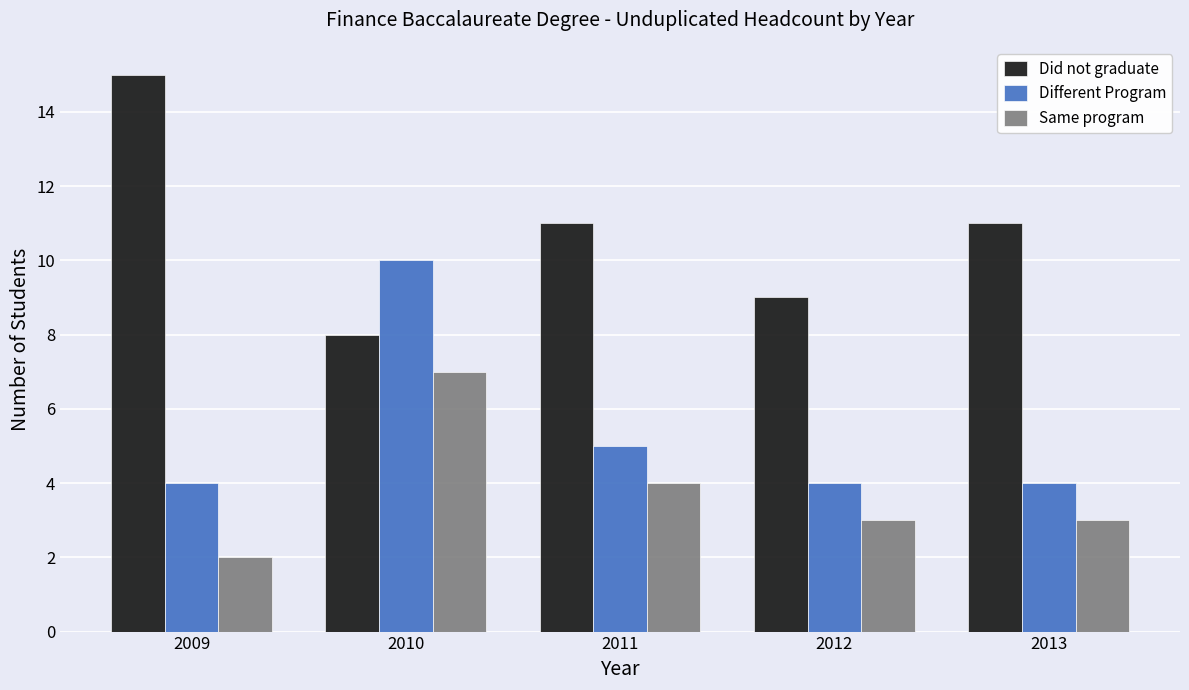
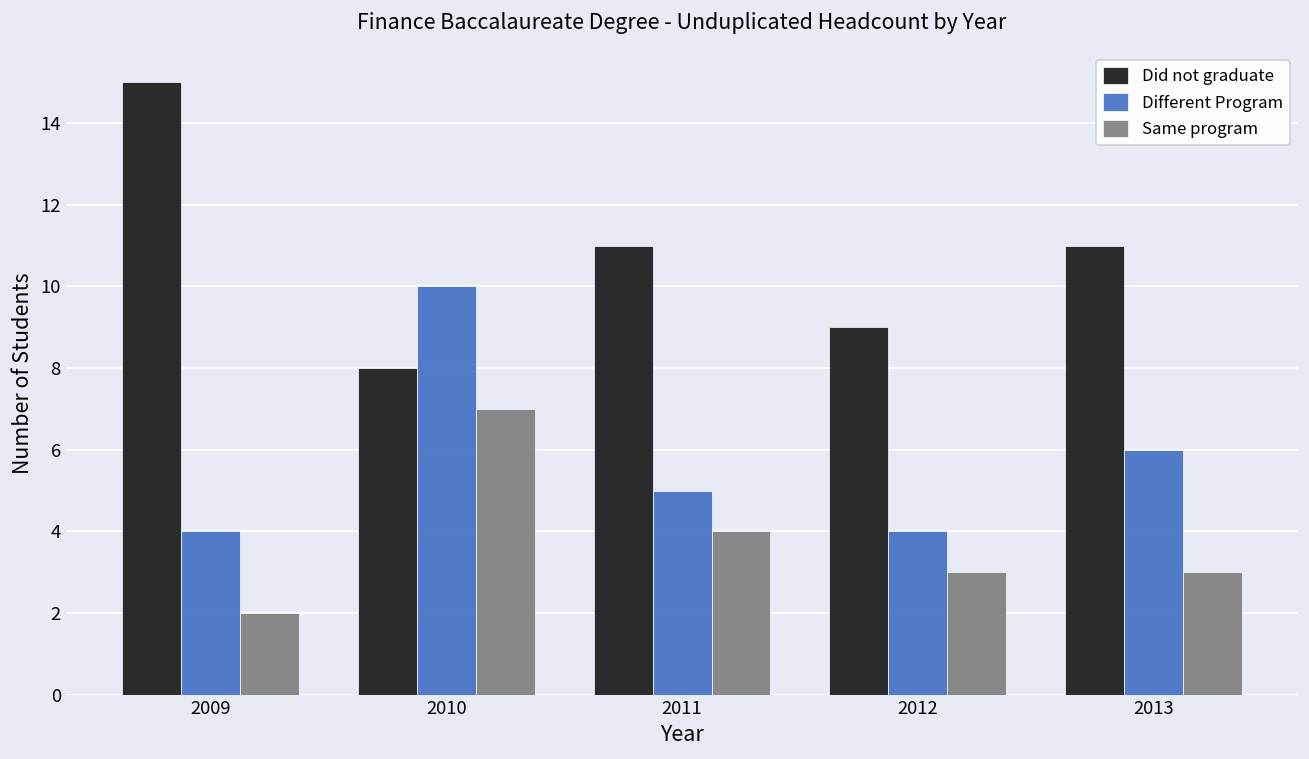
  {
    "Did not graduate": {
      "2009": 15,
      "2010": 8,
      "2011": 11,
      "2012": 9,
      "2013": 11
    },
    "Different Program": {
      "2009": 4,
      "2010": 10,
      "2011": 5,
      "2012": 4,
-     "2013": 4
+     "2013": 6
    },
    "Same program": {
      "2009": 2,
      "2010": 7,
      "2011": 4,
      "2012": 3,
      "2013": 3
    }
  }
